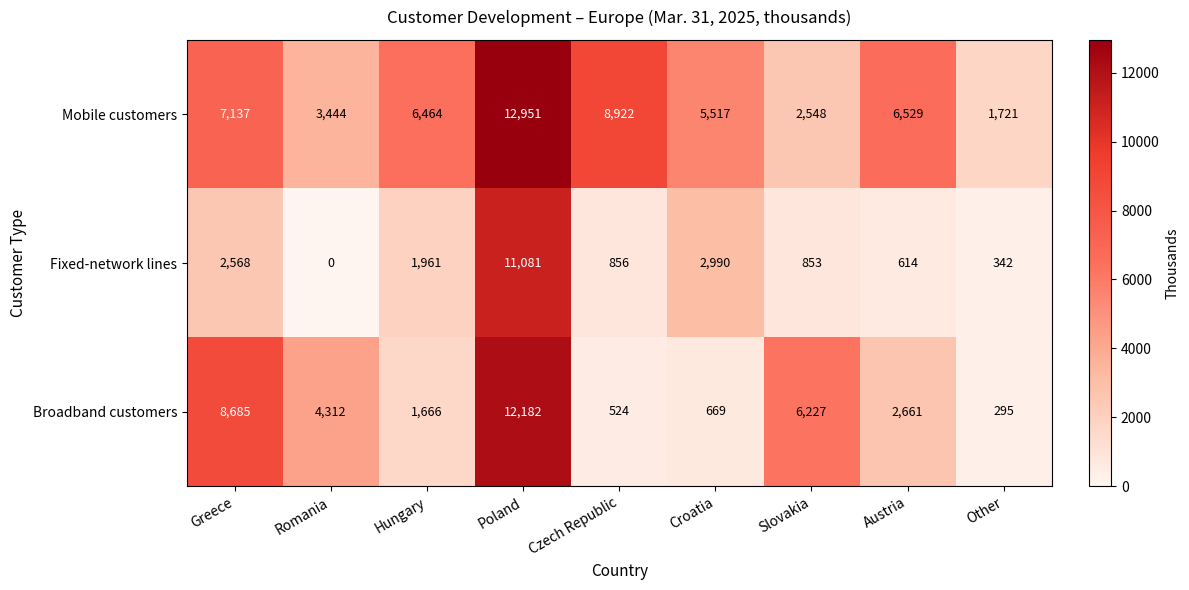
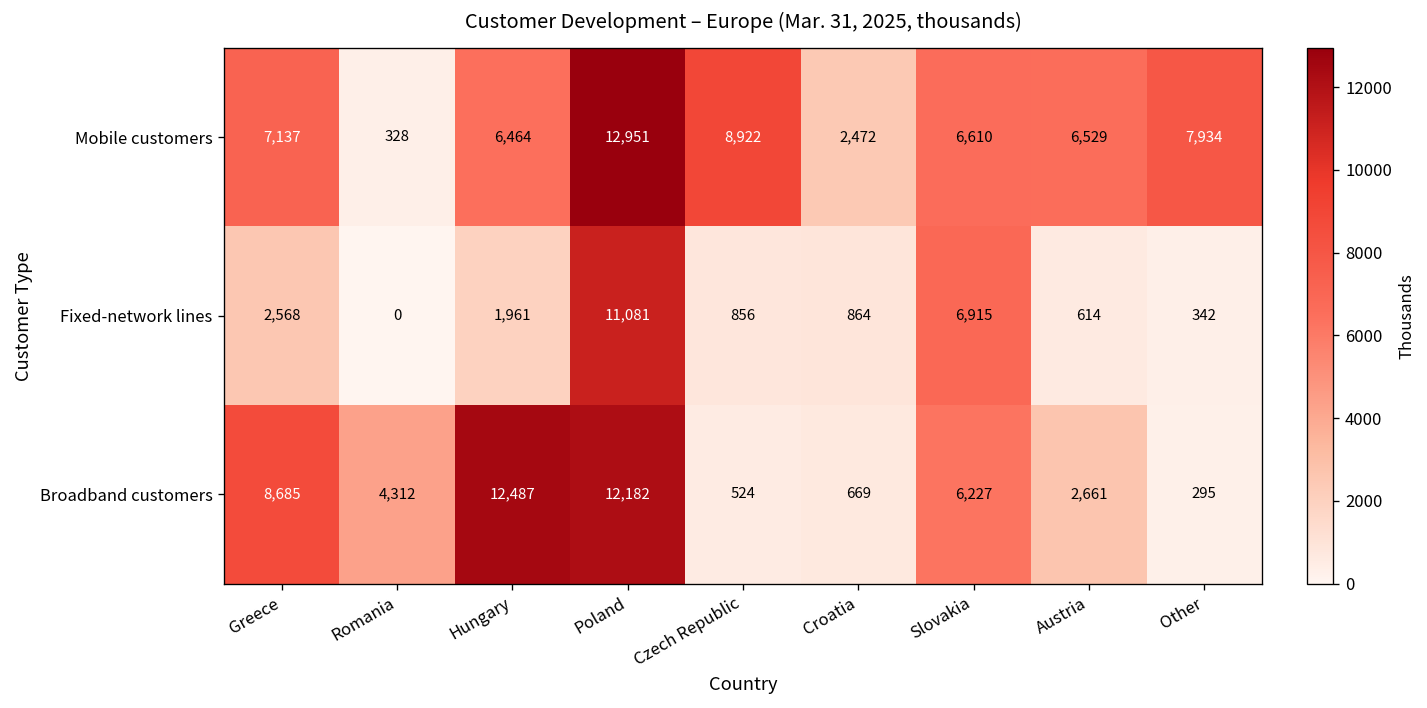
  {
    "Mobile customers": {
      "Greece": "7,137",
-     "Romania": "3,444",
+     "Romania": "328",
      "Hungary": "6,464",
      "Poland": "12,951",
      "Czech Republic": "8,922",
-     "Croatia": "5,517",
-     "Slovakia": "2,548",
+     "Croatia": "2,472",
+     "Slovakia": "6,610",
      "Austria": "6,529",
-     "Other": "1,721"
+     "Other": "7,934"
    },
    "Fixed-network lines": {
      "Greece": "2,568",
      "Romania": "0",
      "Hungary": "1,961",
      "Poland": "11,081",
      "Czech Republic": "856",
-     "Croatia": "2,990",
-     "Slovakia": "853",
+     "Croatia": "864",
+     "Slovakia": "6,915",
      "Austria": "614",
      "Other": "342"
    },
    "Broadband customers": {
      "Greece": "8,685",
      "Romania": "4,312",
-     "Hungary": "1,666",
+     "Hungary": "12,487",
      "Poland": "12,182",
      "Czech Republic": "524",
      "Croatia": "669",
      "Slovakia": "6,227",
      "Austria": "2,661",
      "Other": "295"
    }
  }
